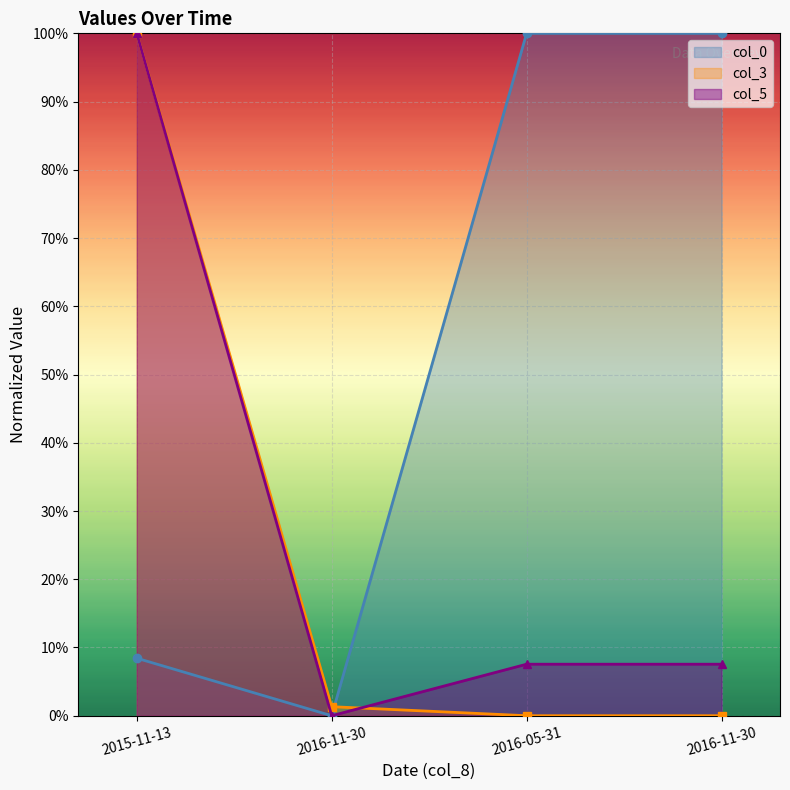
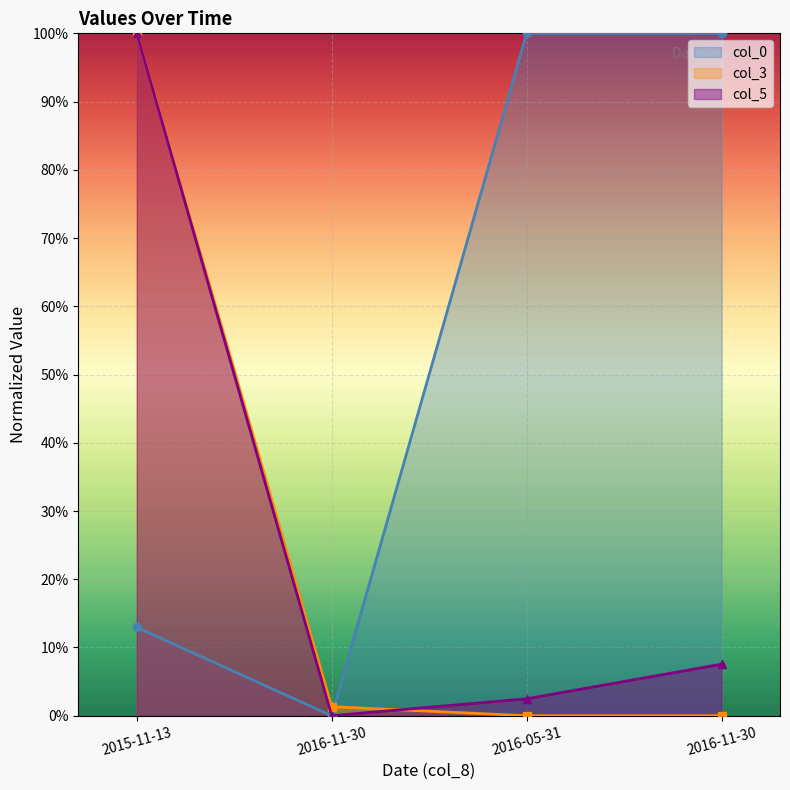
  {
    "col_0": {
-     "2015-11-13": "8%",
+     "2015-11-13": "13%",
      "2016-05-31": "100%"
    },
    "col_3": {
      "2016-05-31": "0%"
    },
    "col_5": {
-     "2016-05-31": "8%"
+     "2016-05-31": "2%"
    }
  }
